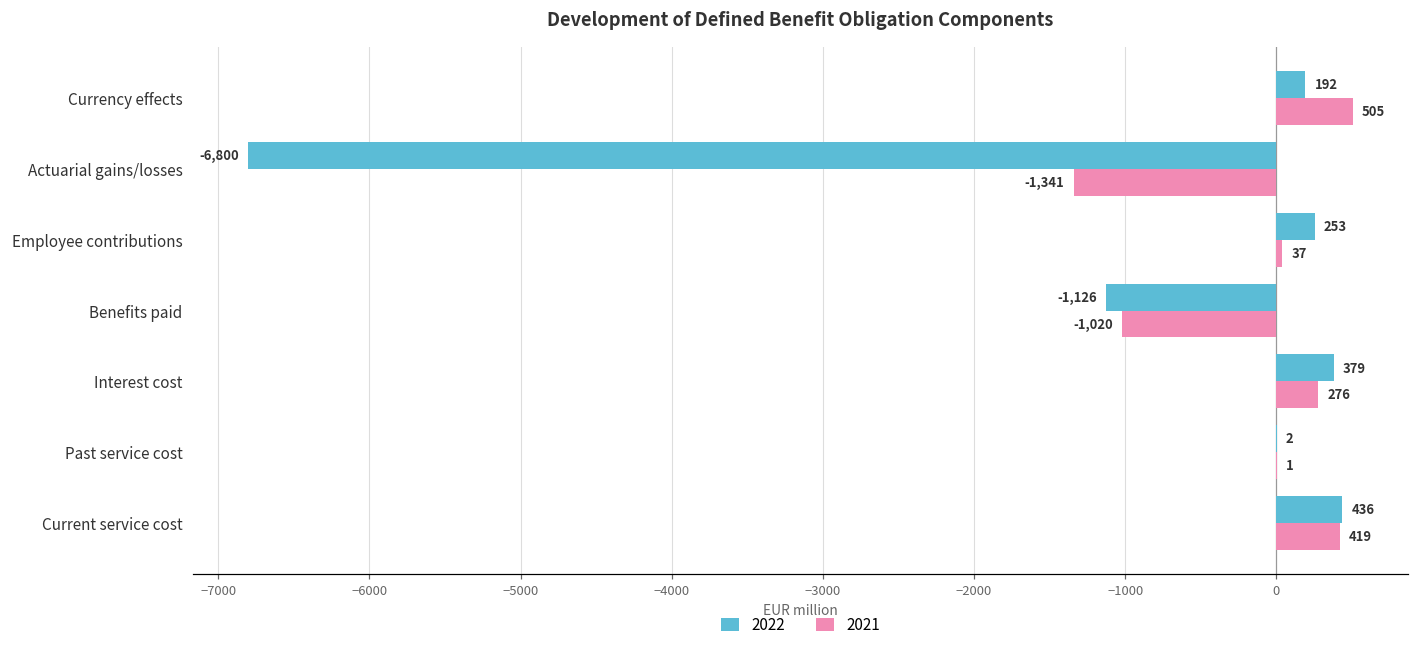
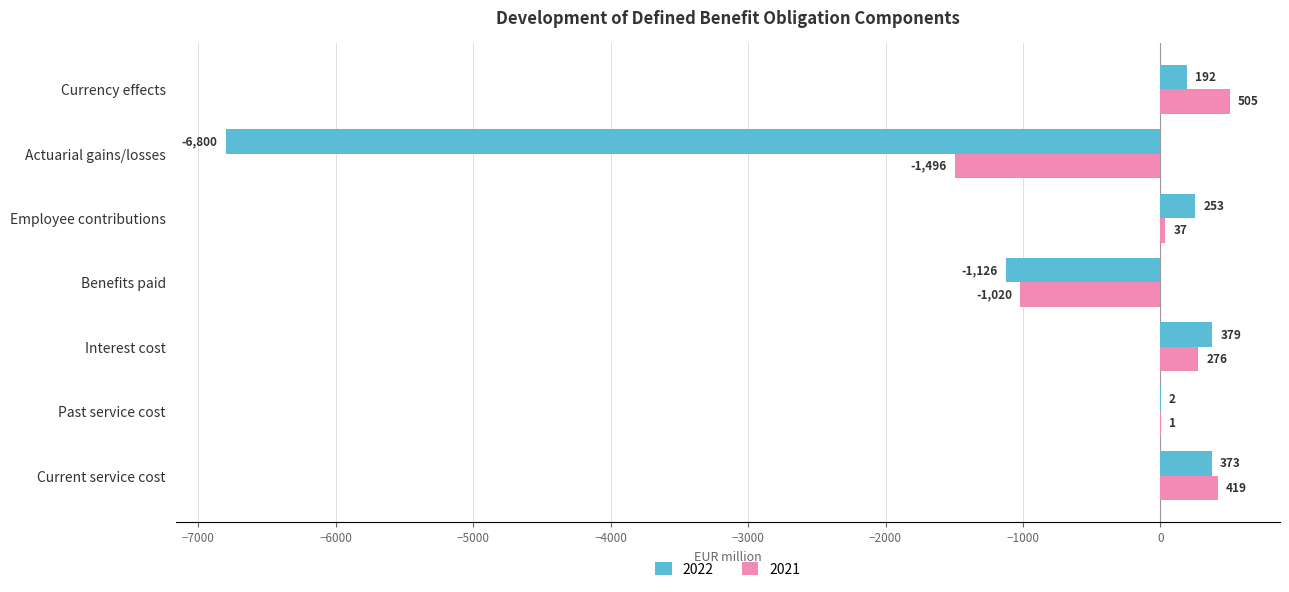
  {
    "2022": {
      "Currency effects": "192",
      "Actuarial gains/losses": "-6,800",
      "Employee contributions": "253",
      "Benefits paid": "-1,126",
      "Interest cost": "379",
      "Past service cost": "2",
-     "Current service cost": "436"
+     "Current service cost": "373"
    },
    "2021": {
      "Currency effects": "505",
-     "Actuarial gains/losses": "-1,341",
+     "Actuarial gains/losses": "-1,496",
      "Employee contributions": "37",
      "Benefits paid": "-1,020",
      "Interest cost": "276",
      "Past service cost": "1",
      "Current service cost": "419"
    }
  }
